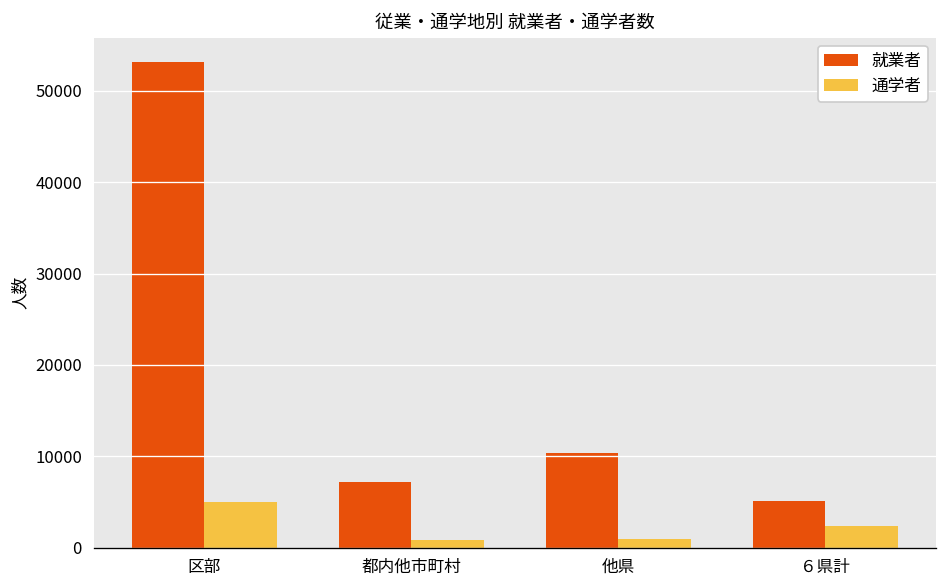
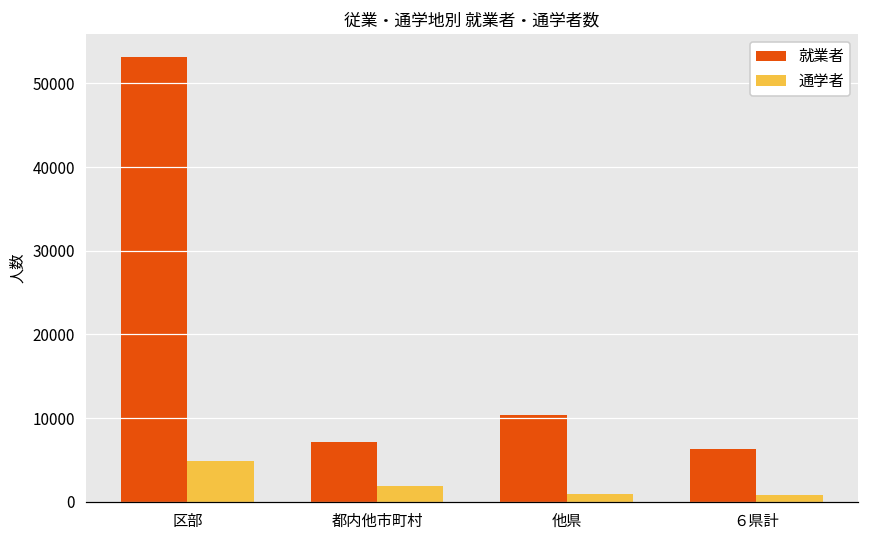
  {
    "就業者": {
      "区部": 53000,
      "都内他市町村": 7000,
      "他県": 10000,
-     "６県計": 5000
+     "６県計": 6000
    },
    "通学者": {
      "区部": 5000,
-     "都内他市町村": 1000,
+     "都内他市町村": 2000,
      "他県": 1000,
-     "６県計": 2000
+     "６県計": 1000
    }
  }
